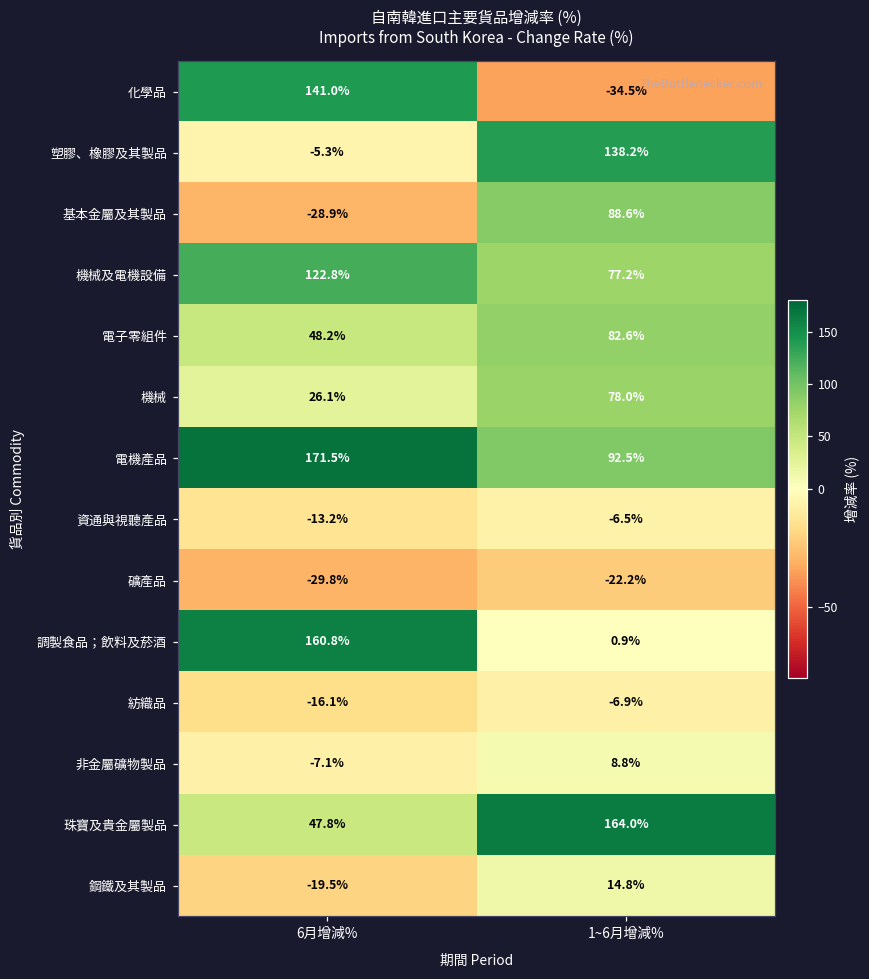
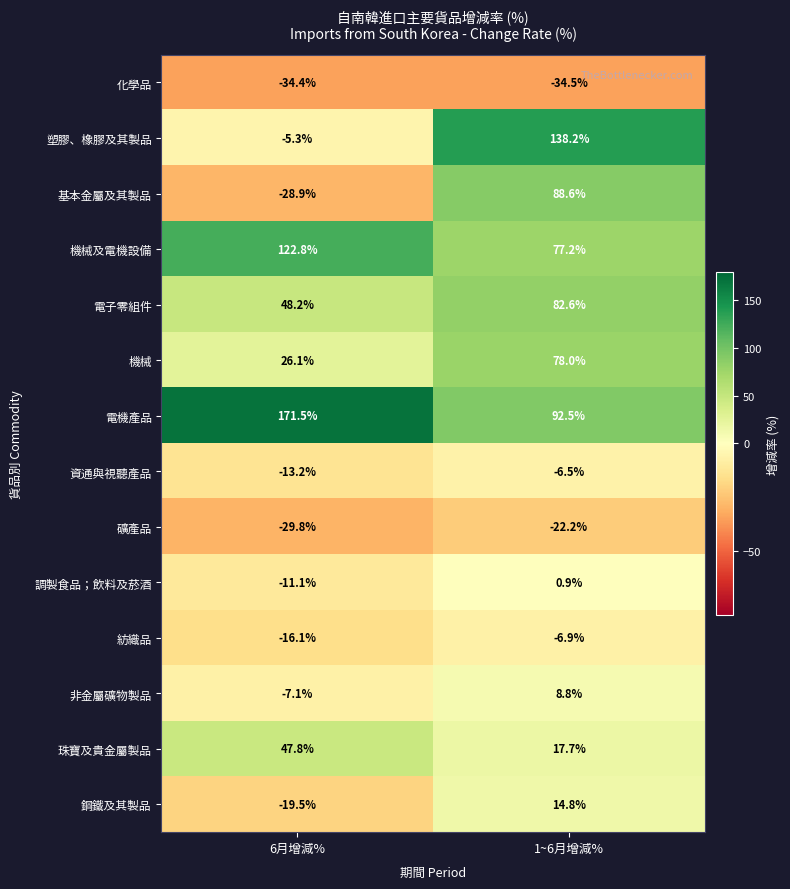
  {
    "化學品": {
-     "6月增減%": "141.0%"
+     "6月增減%": "-34.4%"
    },
    "塑膠、橡膠及其製品": {
      "6月增減%": "-5.3%",
      "1~6月增減%": "138.2%"
    },
    "基本金屬及其製品": {
      "6月增減%": "-28.9%",
      "1~6月增減%": "88.6%"
    },
    "機械及電機設備": {
      "6月增減%": "122.8%",
      "1~6月增減%": "77.2%"
    },
    "電子零組件": {
      "6月增減%": "48.2%",
      "1~6月增減%": "82.6%"
    },
    "機械": {
      "6月增減%": "26.1%",
      "1~6月增減%": "78.0%"
    },
    "電機產品": {
      "6月增減%": "171.5%",
      "1~6月增減%": "92.5%"
    },
    "資通與視聽產品": {
      "6月增減%": "-13.2%",
      "1~6月增減%": "-6.5%"
    },
    "礦產品": {
      "6月增減%": "-29.8%",
      "1~6月增減%": "-22.2%"
    },
    "調製食品；飲料及菸酒": {
-     "6月增減%": "160.8%",
+     "6月增減%": "-11.1%",
      "1~6月增減%": "0.9%"
    },
    "紡織品": {
      "6月增減%": "-16.1%",
      "1~6月增減%": "-6.9%"
    },
    "非金屬礦物製品": {
      "6月增減%": "-7.1%",
      "1~6月增減%": "8.8%"
    },
    "珠寶及貴金屬製品": {
      "6月增減%": "47.8%",
-     "1~6月增減%": "164.0%"
+     "1~6月增減%": "17.7%"
    },
    "鋼鐵及其製品": {
      "6月增減%": "-19.5%",
      "1~6月增減%": "14.8%"
    }
  }
